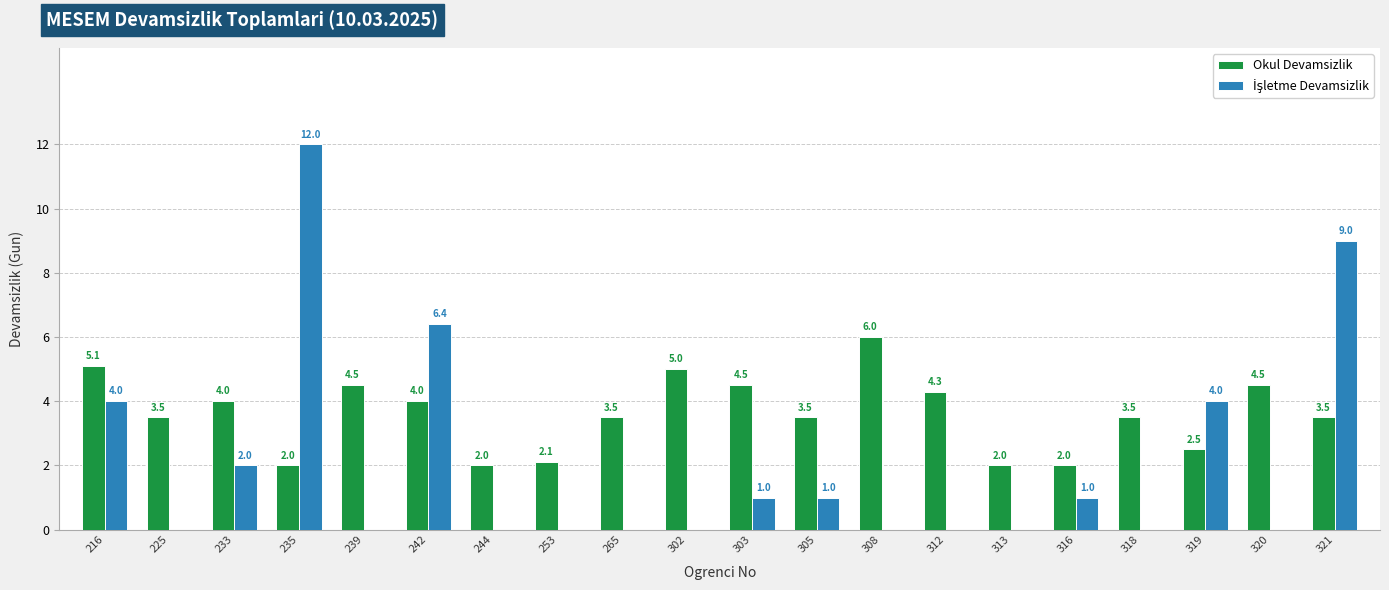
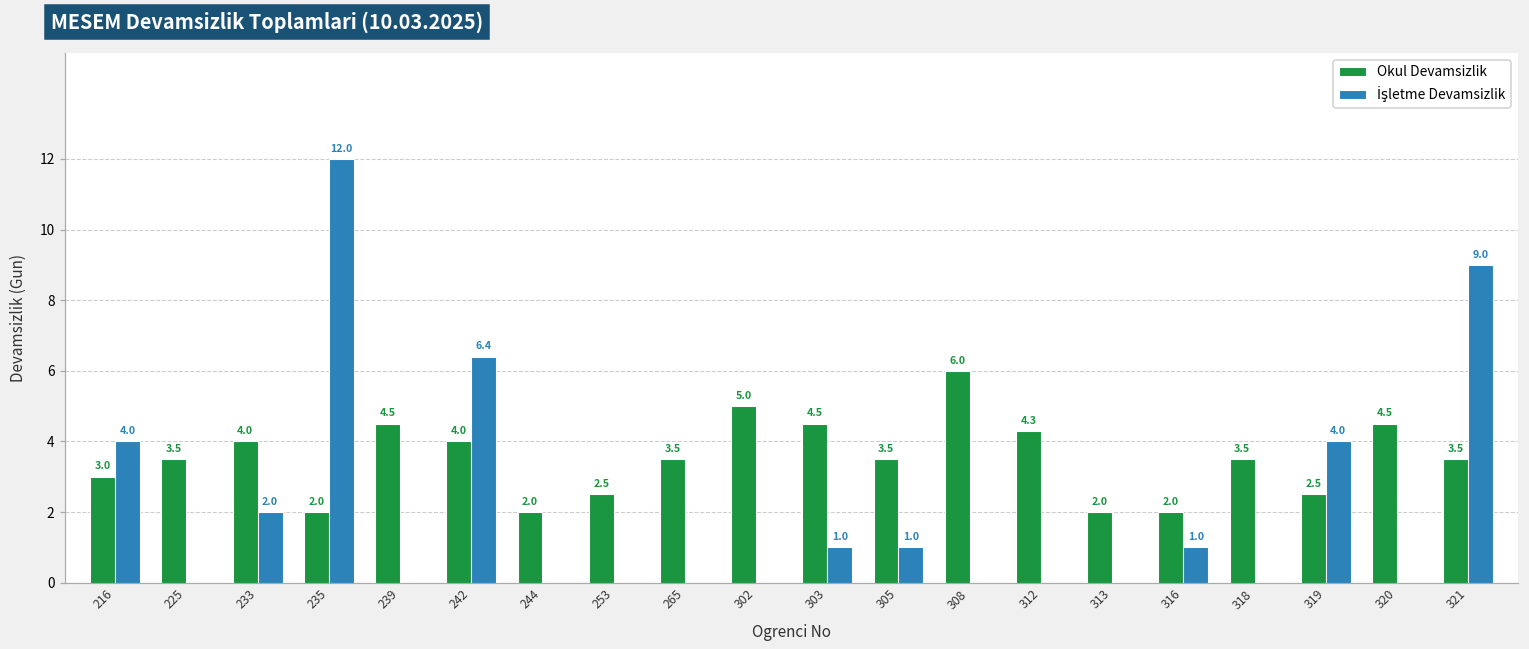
  {
    "Okul Devamsizlik": {
-     "216": 5.1,
+     "216": 3.0,
      "225": 3.5,
      "233": 4.0,
      "235": 2.0,
      "239": 4.5,
      "242": 4.0,
      "244": 2.0,
-     "253": 2.1,
+     "253": 2.5,
      "265": 3.5,
      "302": 5.0,
      "303": 4.5,
      "305": 3.5,
      "308": 6.0,
      "312": 4.3,
      "313": 2.0,
      "316": 2.0,
      "318": 3.5,
      "319": 2.5,
      "320": 4.5,
      "321": 3.5
    },
    "İşletme Devamsizlik": {
      "216": 4.0,
      "233": 2.0,
      "235": 12.0,
      "242": 6.4,
      "303": 1.0,
      "305": 1.0,
      "316": 1.0,
      "319": 4.0,
      "321": 9.0
    }
  }
